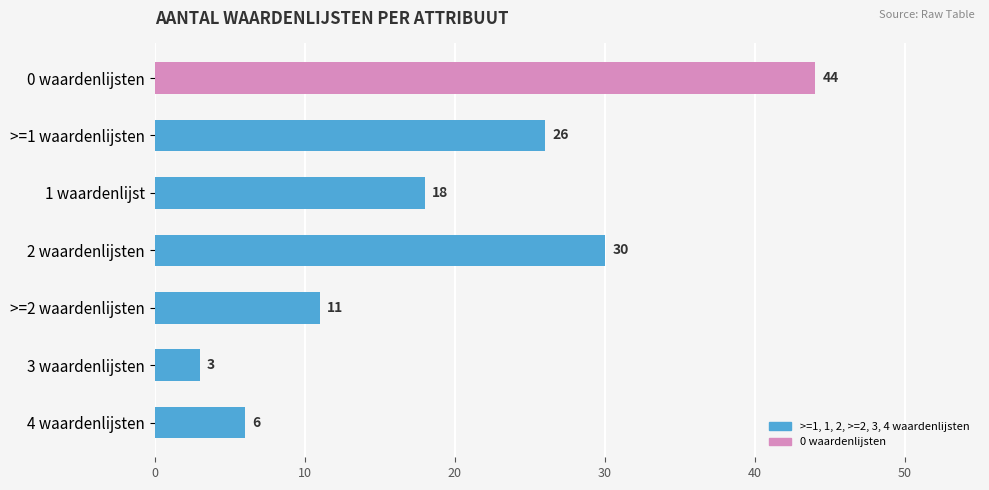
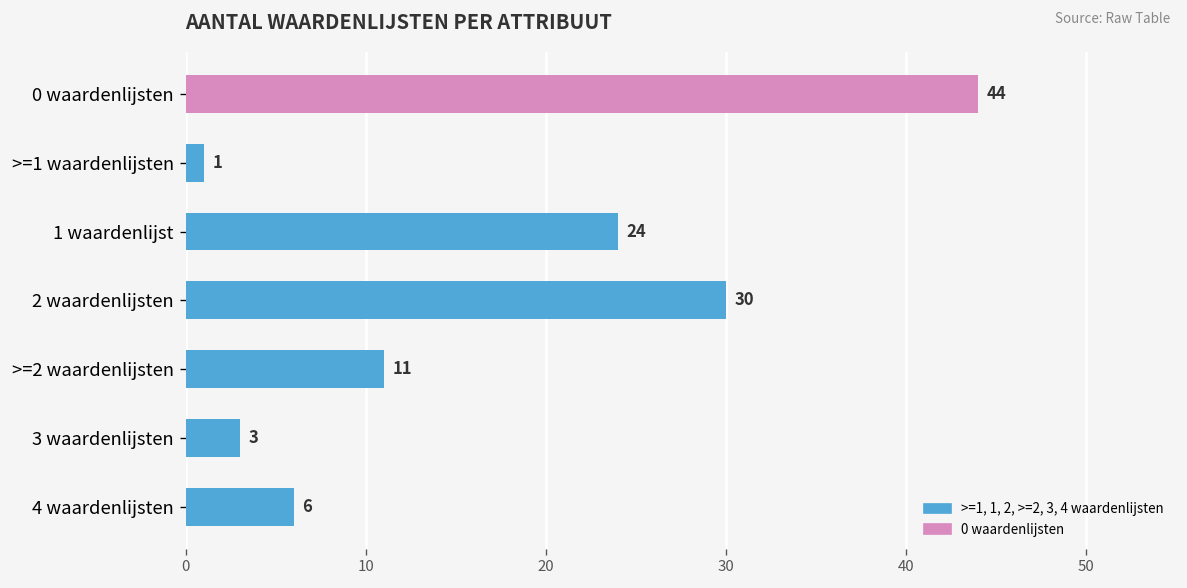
  {
    "0 waardenlijsten": 44,
-   ">=1 waardenlijsten": 26,
-   "1 waardenlijst": 18,
+   ">=1 waardenlijsten": 1,
+   "1 waardenlijst": 24,
    "2 waardenlijsten": 30,
    ">=2 waardenlijsten": 11,
    "3 waardenlijsten": 3,
    "4 waardenlijsten": 6
  }
